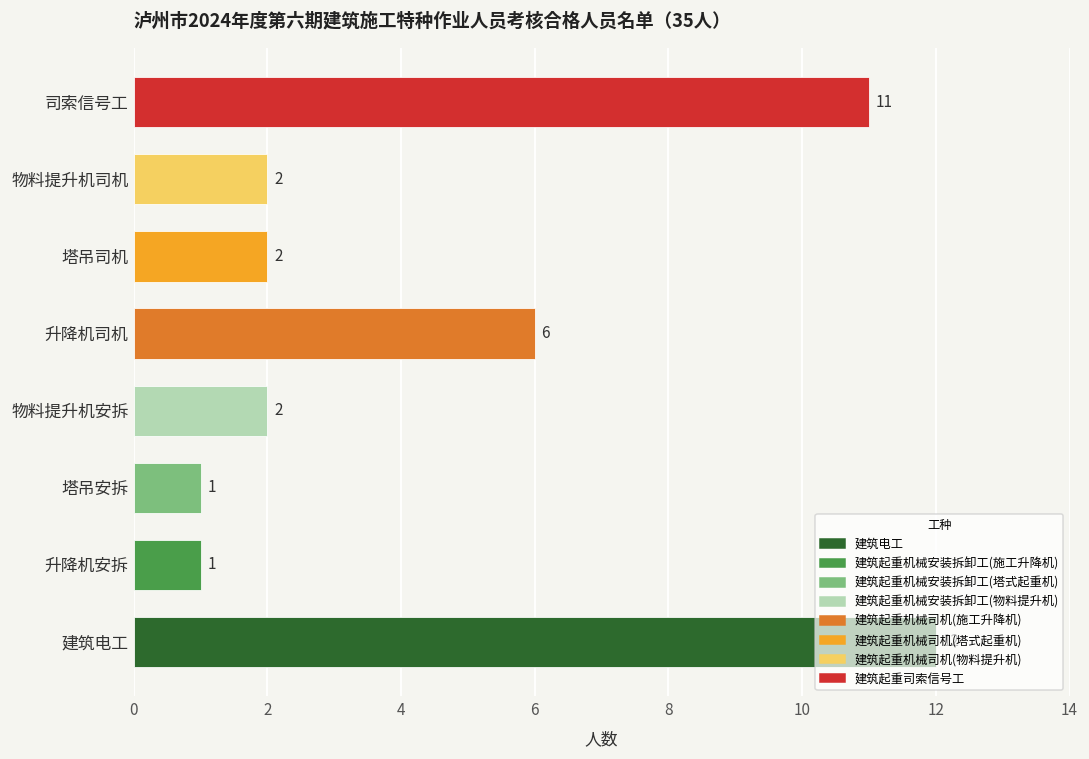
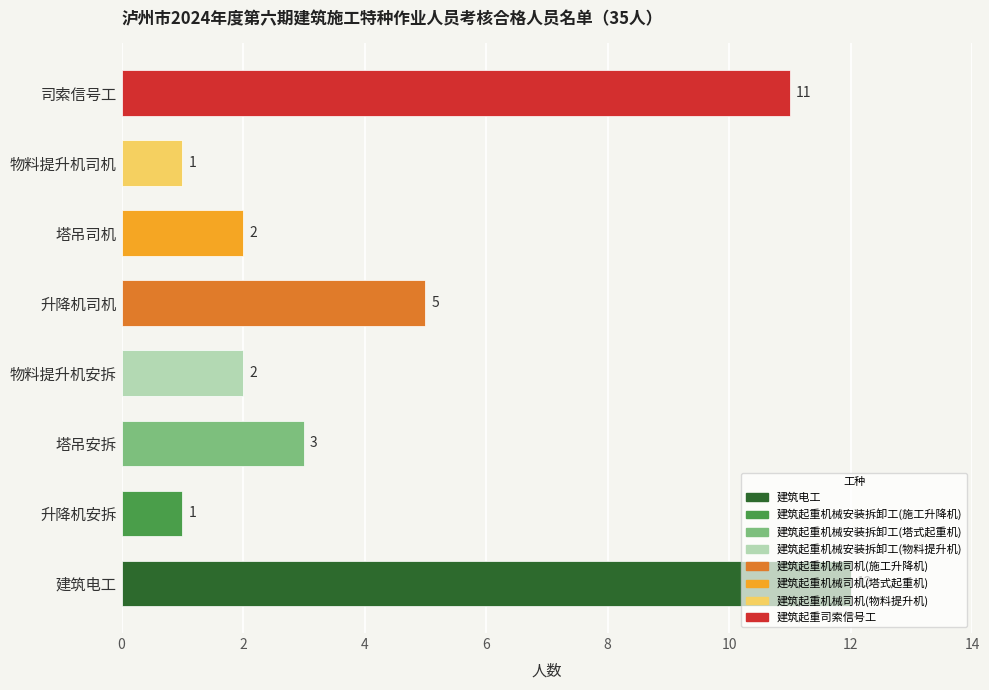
  {
    "司索信号工": 11,
-   "物料提升机司机": 2,
+   "物料提升机司机": 1,
    "塔吊司机": 2,
-   "升降机司机": 6,
+   "升降机司机": 5,
    "物料提升机安拆": 2,
-   "塔吊安拆": 1,
+   "塔吊安拆": 3,
    "升降机安拆": 1
  }
